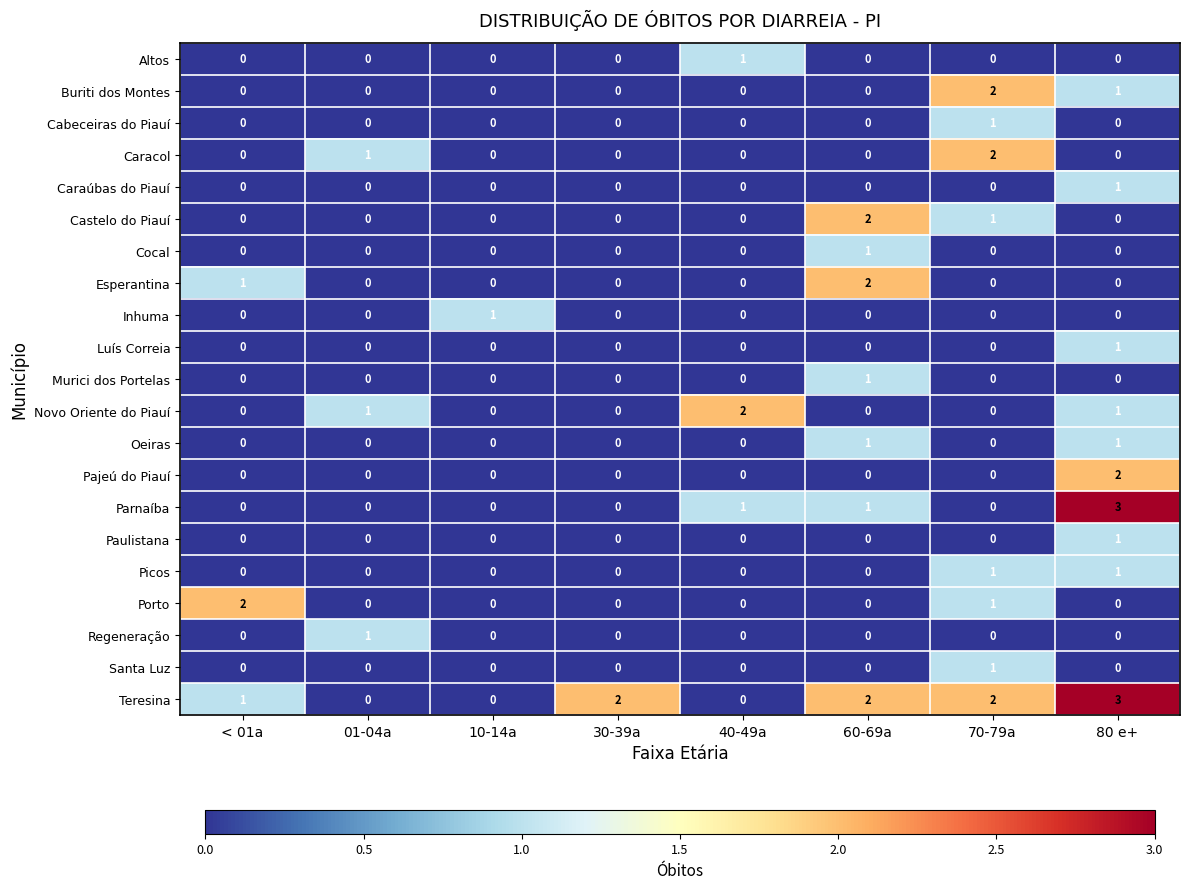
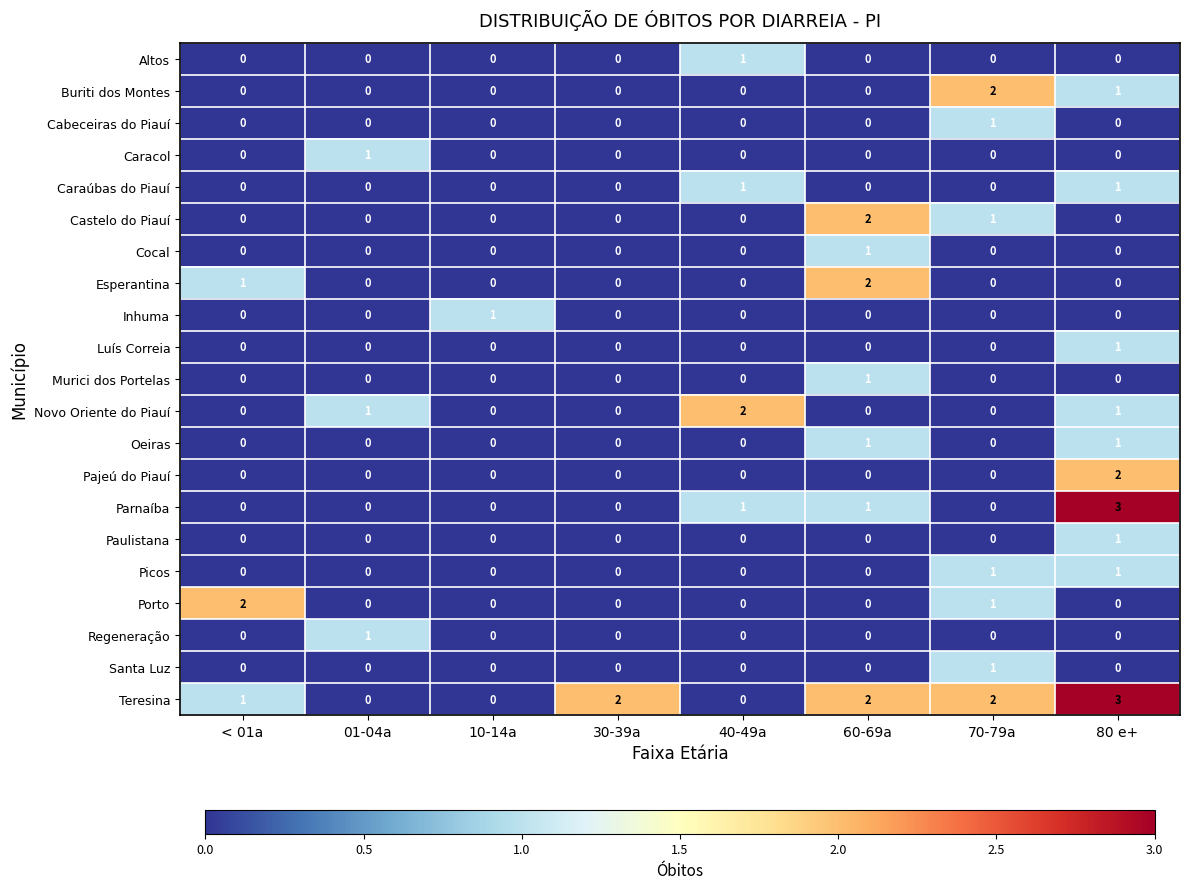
  {
    "Altos": {
      "< 01a": 0,
      "01-04a": 0,
      "10-14a": 0,
      "30-39a": 0,
      "40-49a": 1,
      "60-69a": 0,
      "70-79a": 0,
      "80 e+": 0
    },
    "Buriti dos Montes": {
      "< 01a": 0,
      "01-04a": 0,
      "10-14a": 0,
      "30-39a": 0,
      "40-49a": 0,
      "60-69a": 0,
      "70-79a": 2,
      "80 e+": 1
    },
    "Cabeceiras do Piauí": {
      "< 01a": 0,
      "01-04a": 0,
      "10-14a": 0,
      "30-39a": 0,
      "40-49a": 0,
      "60-69a": 0,
      "70-79a": 1,
      "80 e+": 0
    },
    "Caracol": {
      "< 01a": 0,
      "01-04a": 1,
      "10-14a": 0,
      "30-39a": 0,
      "40-49a": 0,
      "60-69a": 0,
-     "70-79a": 2,
+     "70-79a": 0,
      "80 e+": 0
    },
    "Caraúbas do Piauí": {
      "< 01a": 0,
      "01-04a": 0,
      "10-14a": 0,
      "30-39a": 0,
-     "40-49a": 0,
+     "40-49a": 1,
      "60-69a": 0,
      "70-79a": 0,
      "80 e+": 1
    },
    "Castelo do Piauí": {
      "< 01a": 0,
      "01-04a": 0,
      "10-14a": 0,
      "30-39a": 0,
      "40-49a": 0,
      "60-69a": 2,
      "70-79a": 1,
      "80 e+": 0
    },
    "Cocal": {
      "< 01a": 0,
      "01-04a": 0,
      "10-14a": 0,
      "30-39a": 0,
      "40-49a": 0,
      "60-69a": 1,
      "70-79a": 0,
      "80 e+": 0
    },
    "Esperantina": {
      "< 01a": 1,
      "01-04a": 0,
      "10-14a": 0,
      "30-39a": 0,
      "40-49a": 0,
      "60-69a": 2,
      "70-79a": 0,
      "80 e+": 0
    },
    "Inhuma": {
      "< 01a": 0,
      "01-04a": 0,
      "10-14a": 1,
      "30-39a": 0,
      "40-49a": 0,
      "60-69a": 0,
      "70-79a": 0,
      "80 e+": 0
    },
    "Luís Correia": {
      "< 01a": 0,
      "01-04a": 0,
      "10-14a": 0,
      "30-39a": 0,
      "40-49a": 0,
      "60-69a": 0,
      "70-79a": 0,
      "80 e+": 1
    },
    "Murici dos Portelas": {
      "< 01a": 0,
      "01-04a": 0,
      "10-14a": 0,
      "30-39a": 0,
      "40-49a": 0,
      "60-69a": 1,
      "70-79a": 0,
      "80 e+": 0
    },
    "Novo Oriente do Piauí": {
      "< 01a": 0,
      "01-04a": 1,
      "10-14a": 0,
      "30-39a": 0,
      "40-49a": 2,
      "60-69a": 0,
      "70-79a": 0,
      "80 e+": 1
    },
    "Oeiras": {
      "< 01a": 0,
      "01-04a": 0,
      "10-14a": 0,
      "30-39a": 0,
      "40-49a": 0,
      "60-69a": 1,
      "70-79a": 0,
      "80 e+": 1
    },
    "Pajeú do Piauí": {
      "< 01a": 0,
      "01-04a": 0,
      "10-14a": 0,
      "30-39a": 0,
      "40-49a": 0,
      "60-69a": 0,
      "70-79a": 0,
      "80 e+": 2
    },
    "Parnaíba": {
      "< 01a": 0,
      "01-04a": 0,
      "10-14a": 0,
      "30-39a": 0,
      "40-49a": 1,
      "60-69a": 1,
      "70-79a": 0,
      "80 e+": 3
    },
    "Paulistana": {
      "< 01a": 0,
      "01-04a": 0,
      "10-14a": 0,
      "30-39a": 0,
      "40-49a": 0,
      "60-69a": 0,
      "70-79a": 0,
      "80 e+": 1
    },
    "Picos": {
      "< 01a": 0,
      "01-04a": 0,
      "10-14a": 0,
      "30-39a": 0,
      "40-49a": 0,
      "60-69a": 0,
      "70-79a": 1,
      "80 e+": 1
    },
    "Porto": {
      "< 01a": 2,
      "01-04a": 0,
      "10-14a": 0,
      "30-39a": 0,
      "40-49a": 0,
      "60-69a": 0,
      "70-79a": 1,
      "80 e+": 0
    },
    "Regeneração": {
      "< 01a": 0,
      "01-04a": 1,
      "10-14a": 0,
      "30-39a": 0,
      "40-49a": 0,
      "60-69a": 0,
      "70-79a": 0,
      "80 e+": 0
    },
    "Santa Luz": {
      "< 01a": 0,
      "01-04a": 0,
      "10-14a": 0,
      "30-39a": 0,
      "40-49a": 0,
      "60-69a": 0,
      "70-79a": 1,
      "80 e+": 0
    },
    "Teresina": {
      "< 01a": 1,
      "01-04a": 0,
      "10-14a": 0,
      "30-39a": 2,
      "40-49a": 0,
      "60-69a": 2,
      "70-79a": 2,
      "80 e+": 3
    }
  }
